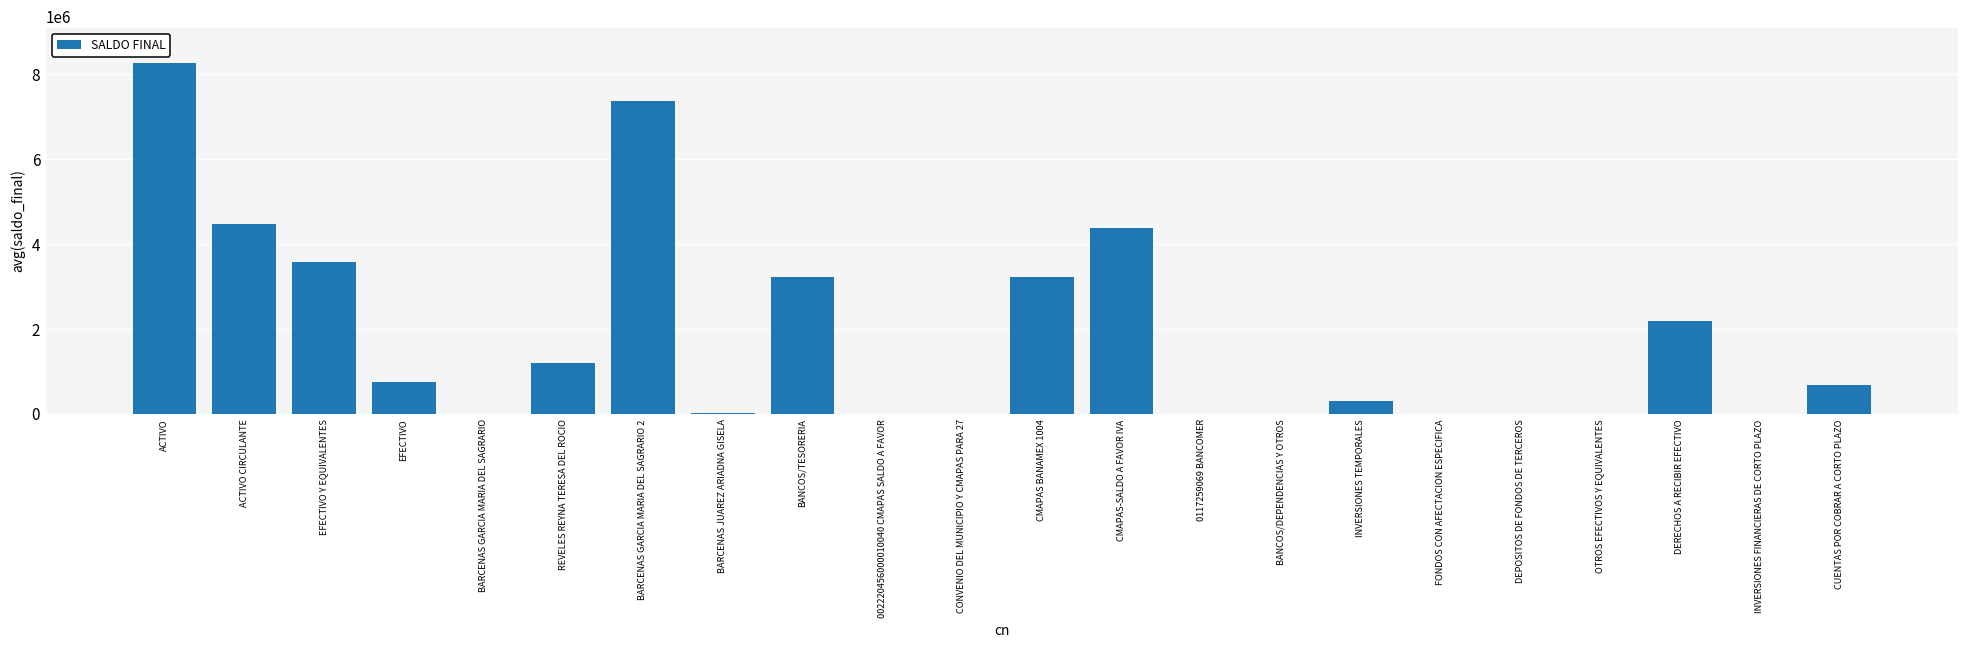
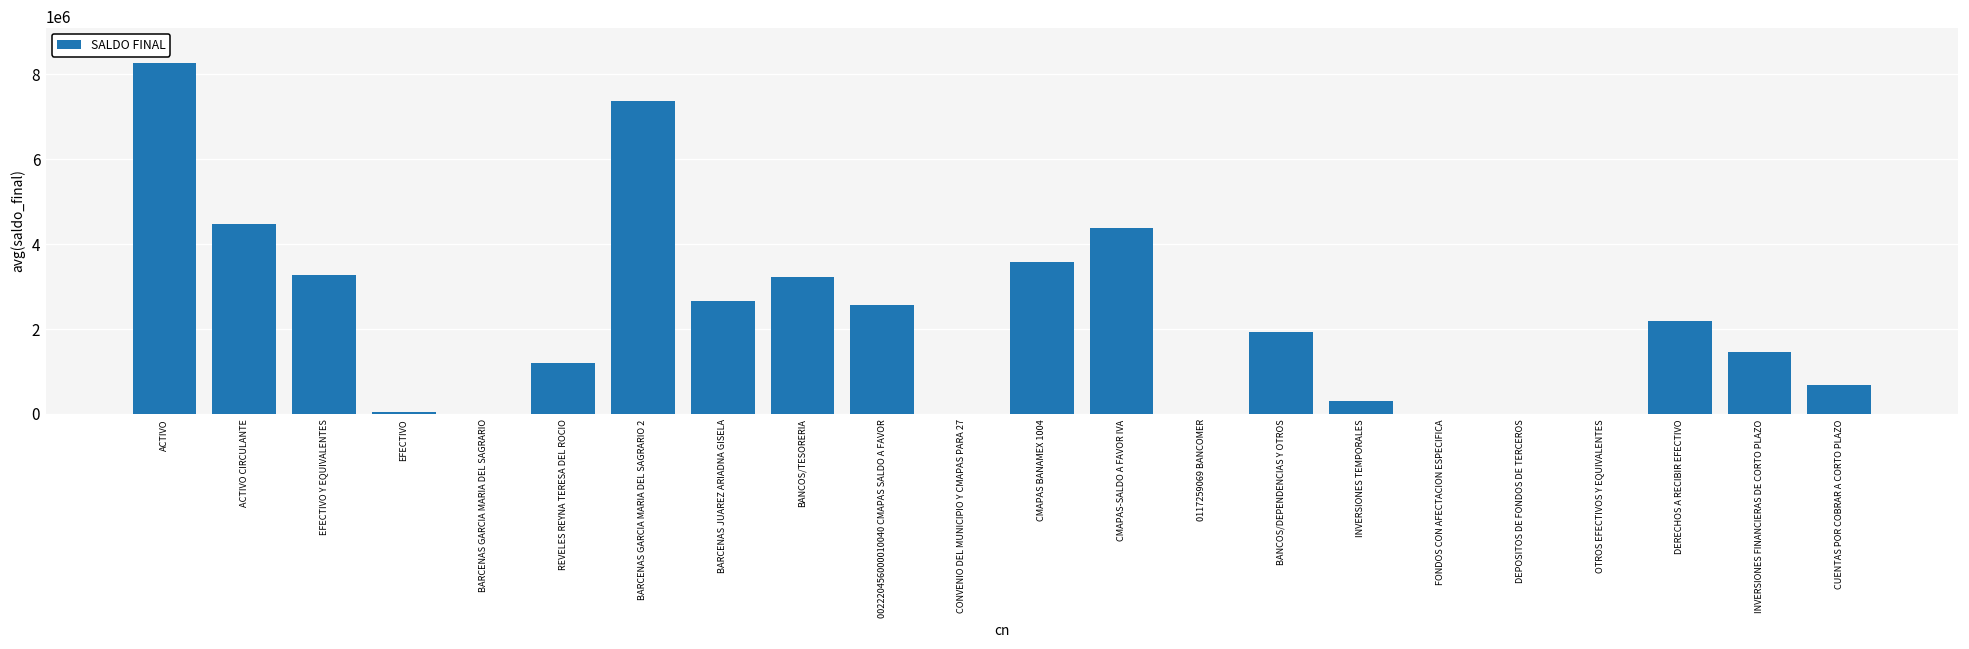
  {
    "ACTIVO": 8300000,
    "ACTIVO CIRCULANTE": 4500000,
-   "EFECTIVO Y EQUIVALENTES": 3600000,
-   "EFECTIVO": 800000,
+   "EFECTIVO Y EQUIVALENTES": 3300000,
+   "EFECTIVO": 0,
    "REVELES REYNA TERESA DEL ROCIO": 1200000,
    "BARCENAS GARCIA MARIA DEL SAGRARIO 2": 7400000,
-   "BARCENAS JUAREZ ARIADNA GISELA": 0,
+   "BARCENAS JUAREZ ARIADNA GISELA": 2600000,
    "BANCOS/TESORERIA": 3200000,
-   "002220456000010040 CMAPAS SALDO A FAVOR": 0,
+   "002220456000010040 CMAPAS SALDO A FAVOR": 2600000,
    "CONVENIO DEL MUNICIPIO Y CMAPAS PARA 27": 0,
-   "CMAPAS BANAMEX 1004": 3200000,
+   "CMAPAS BANAMEX 1004": 3600000,
    "CMAPAS-SALDO A FAVOR IVA": 4400000,
-   "BANCOS/DEPENDENCIAS Y OTROS": 0,
+   "BANCOS/DEPENDENCIAS Y OTROS": 1900000,
    "INVERSIONES TEMPORALES": 300000,
    "FONDOS CON AFECTACION ESPECIFICA": 0,
    "DEPOSITOS DE FONDOS DE TERCEROS": 0,
    "OTROS EFECTIVOS Y EQUIVALENTES": 0,
    "DERECHOS A RECIBIR EFECTIVO": 2200000,
-   "INVERSIONES FINANCIERAS DE CORTO PLAZO": 0,
+   "INVERSIONES FINANCIERAS DE CORTO PLAZO": 1500000,
    "CUENTAS POR COBRAR A CORTO PLAZO": 700000
  }
